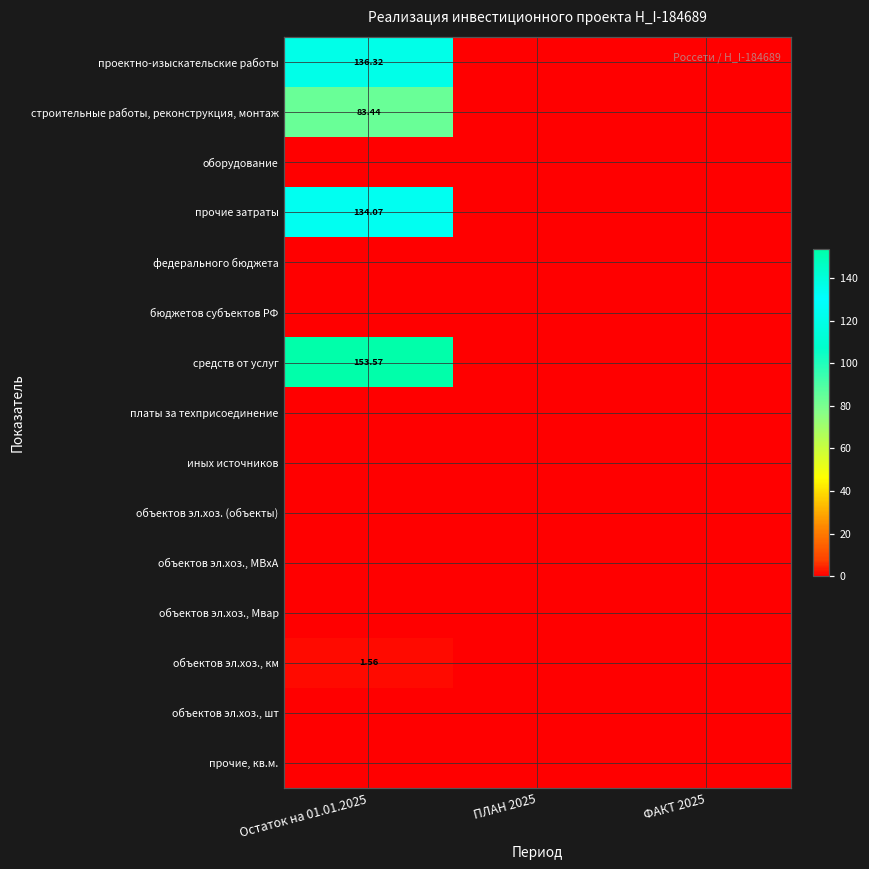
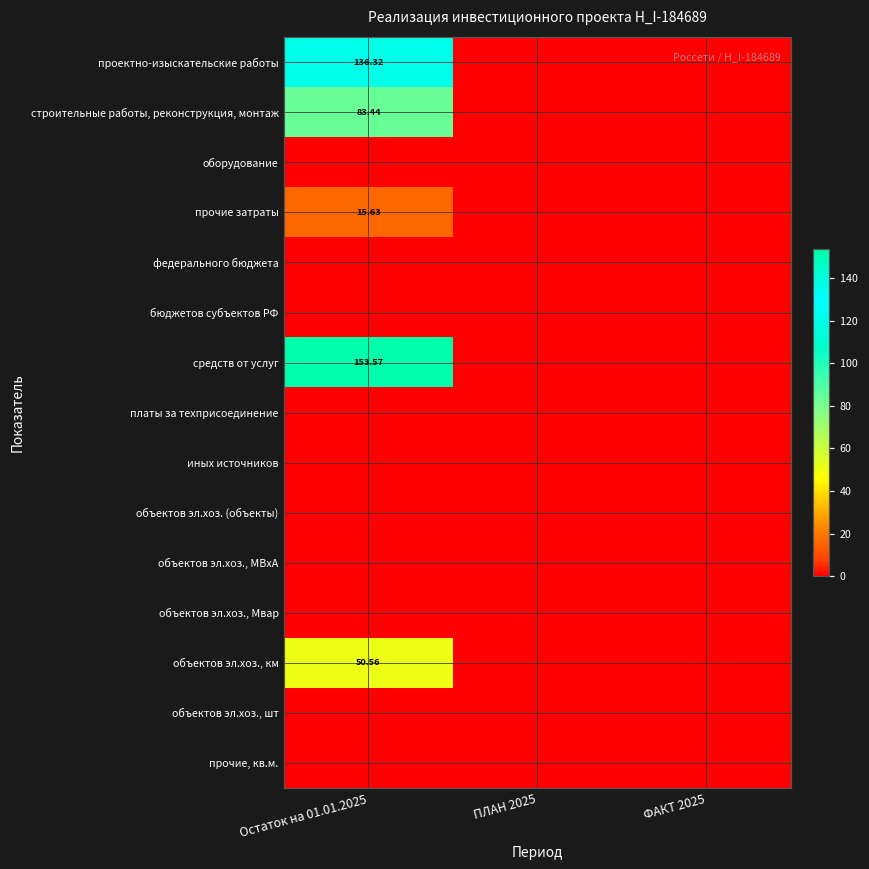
  {
    "проектно-изыскательские работы": {
      "Остаток на 01.01.2025": 136.32
    },
    "строительные работы, реконструкция, монтаж": {
      "Остаток на 01.01.2025": 83.44
    },
    "прочие затраты": {
-     "Остаток на 01.01.2025": 134.07
+     "Остаток на 01.01.2025": 15.63
    },
    "средств от услуг": {
      "Остаток на 01.01.2025": 153.57
    },
    "объектов эл.хоз., км": {
-     "Остаток на 01.01.2025": 1.56
+     "Остаток на 01.01.2025": 50.56
    }
  }
